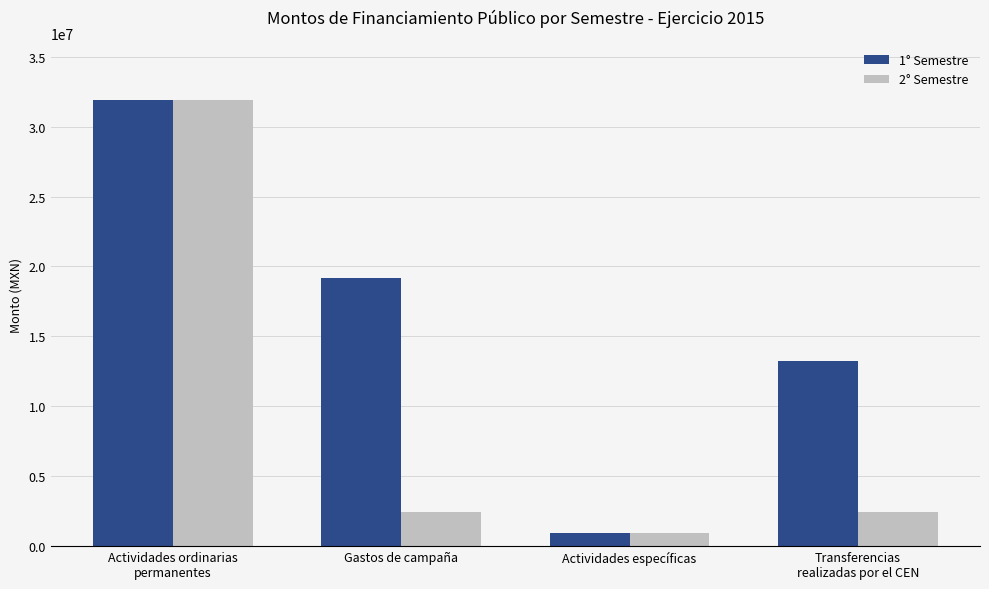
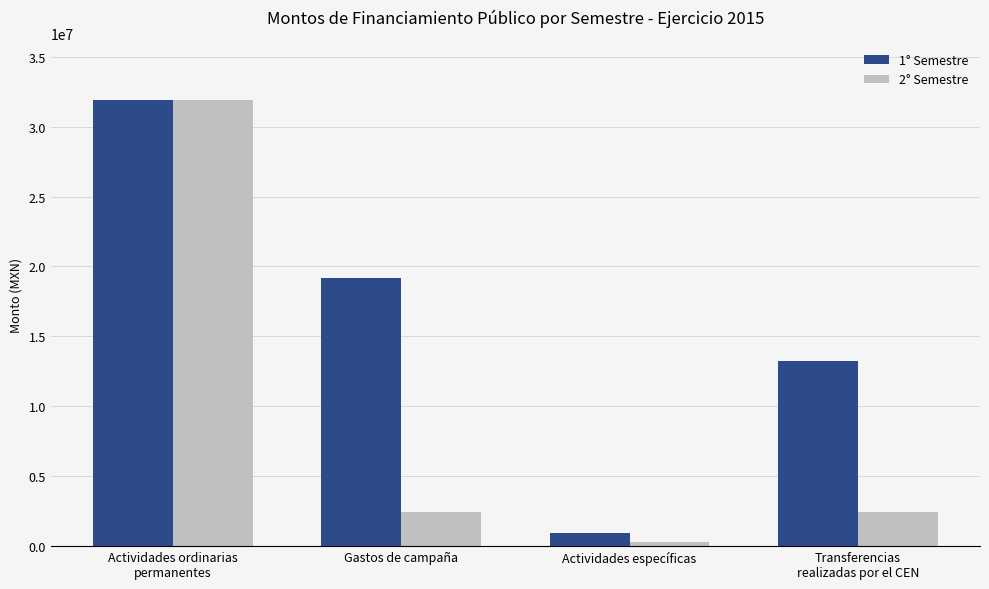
  {
    "1° Semestre": {
      "Actividades ordinarias permanentes": 31900000,
      "Gastos de campaña": 19200000,
      "Actividades específicas": 1000000,
      "Transferencias realizadas por el CEN": 13200000
    },
    "2° Semestre": {
      "Actividades ordinarias permanentes": 31900000,
      "Gastos de campaña": 2500000,
-     "Actividades específicas": 1000000,
+     "Actividades específicas": 300000,
      "Transferencias realizadas por el CEN": 2400000
    }
  }
